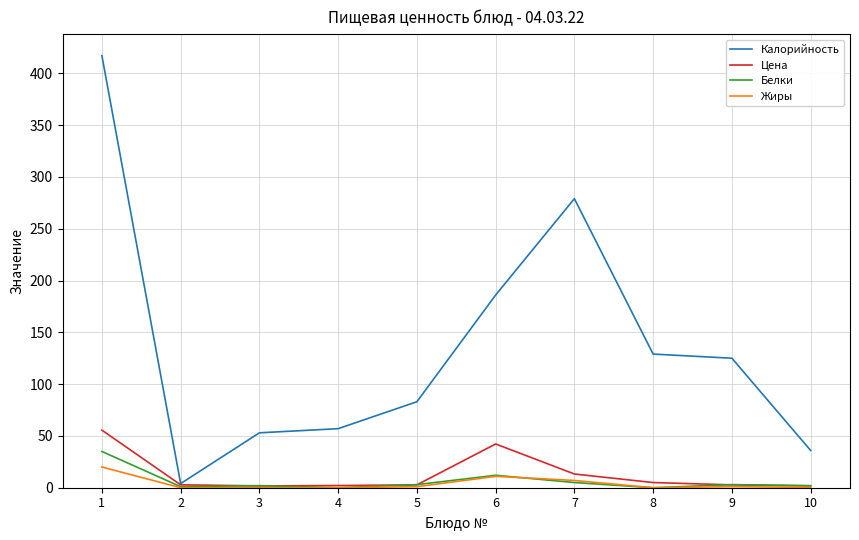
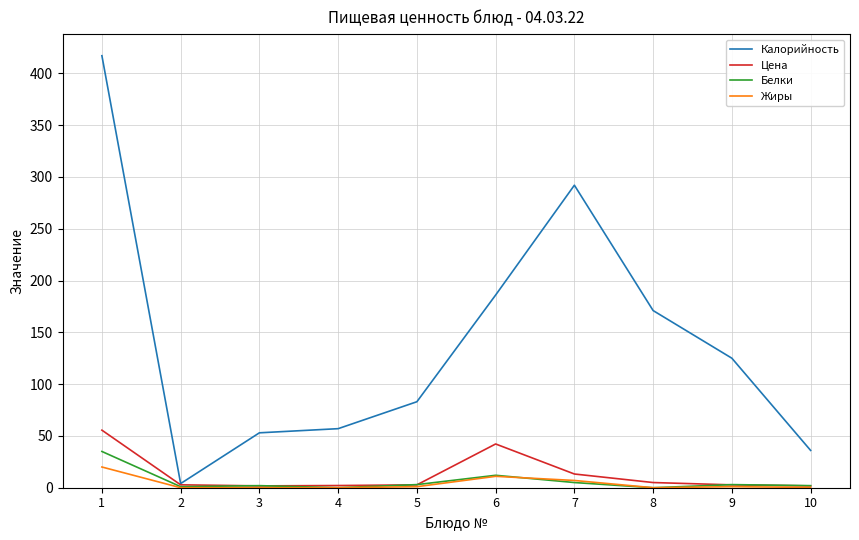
  {
    "Калорийность": {
      "1": 417,
      "3": 53,
      "4": 57,
      "5": 83,
      "6": 186,
-     "7": 279,
-     "8": 129,
+     "7": 292,
+     "8": 171,
      "9": 125,
      "10": 36
    },
    "Цена": {
      "1": 56,
      "6": 42,
      "7": 13,
      "8": 5
    },
    "Белки": {
      "1": 35
    },
    "Жиры": {
      "1": 20
    }
  }
